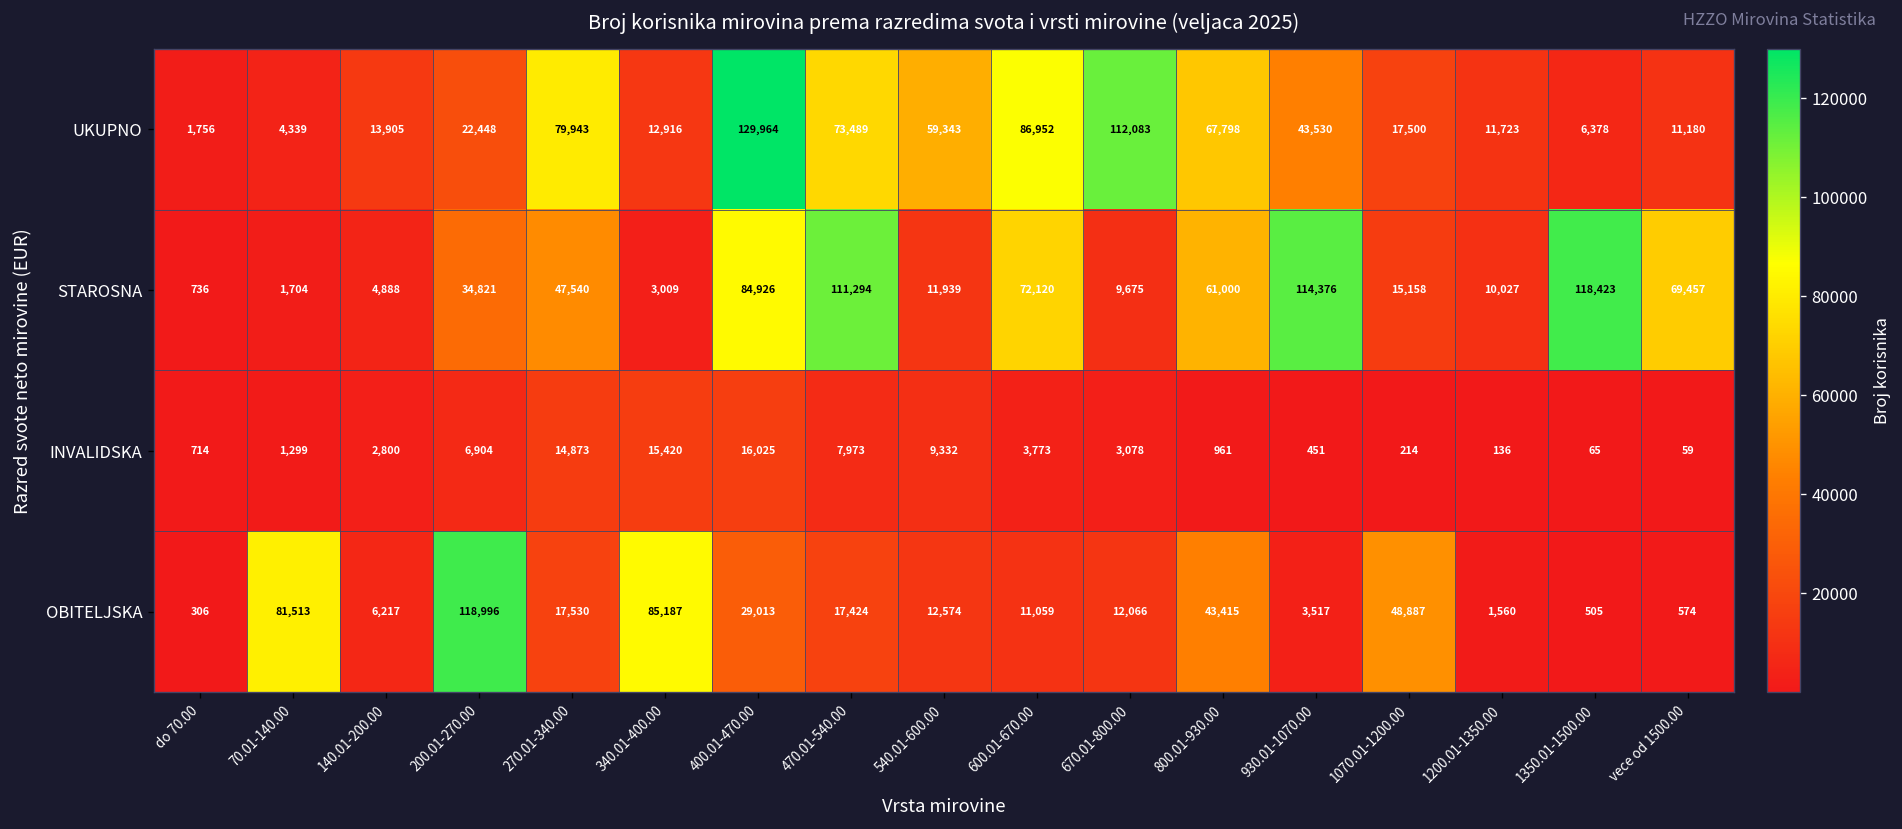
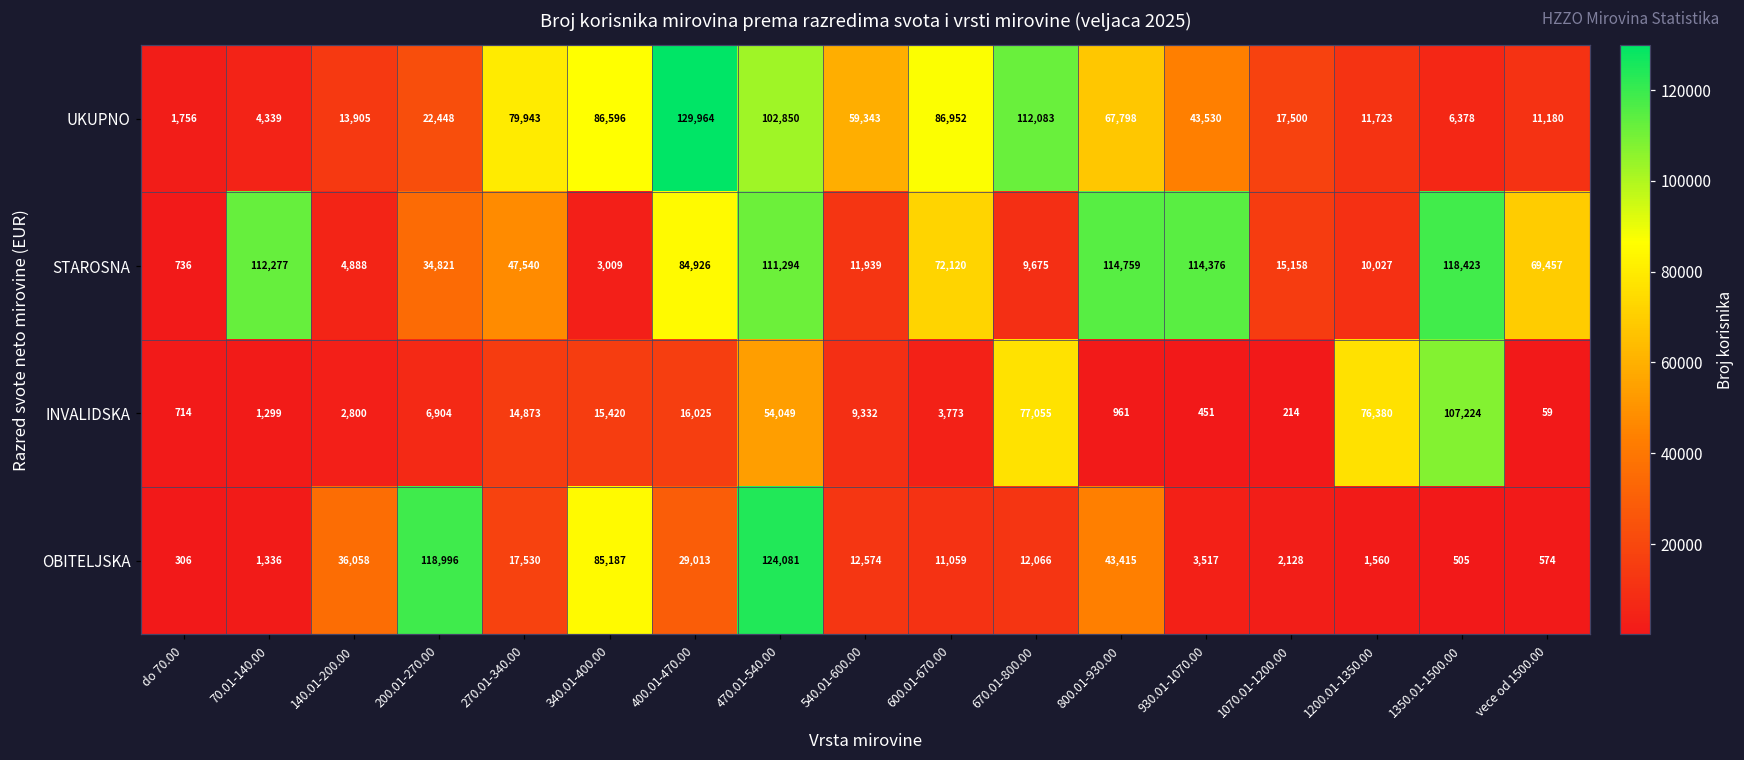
  {
    "UKUPNO": {
      "do 70.00": "1,756",
      "70.01-140.00": "4,339",
      "140.01-200.00": "13,905",
      "200.01-270.00": "22,448",
      "270.01-340.00": "79,943",
-     "340.01-400.00": "12,916",
+     "340.01-400.00": "86,596",
      "400.01-470.00": "129,964",
-     "470.01-540.00": "73,489",
+     "470.01-540.00": "102,850",
      "540.01-600.00": "59,343",
      "600.01-670.00": "86,952",
      "670.01-800.00": "112,083",
      "800.01-930.00": "67,798",
      "930.01-1070.00": "43,530",
      "1070.01-1200.00": "17,500",
      "1200.01-1350.00": "11,723",
      "1350.01-1500.00": "6,378",
      "vece od 1500.00": "11,180"
    },
    "STAROSNA": {
      "do 70.00": "736",
-     "70.01-140.00": "1,704",
+     "70.01-140.00": "112,277",
      "140.01-200.00": "4,888",
      "200.01-270.00": "34,821",
      "270.01-340.00": "47,540",
      "340.01-400.00": "3,009",
      "400.01-470.00": "84,926",
      "470.01-540.00": "111,294",
      "540.01-600.00": "11,939",
      "600.01-670.00": "72,120",
      "670.01-800.00": "9,675",
-     "800.01-930.00": "61,000",
+     "800.01-930.00": "114,759",
      "930.01-1070.00": "114,376",
      "1070.01-1200.00": "15,158",
      "1200.01-1350.00": "10,027",
      "1350.01-1500.00": "118,423",
      "vece od 1500.00": "69,457"
    },
    "INVALIDSKA": {
      "do 70.00": "714",
      "70.01-140.00": "1,299",
      "140.01-200.00": "2,800",
      "200.01-270.00": "6,904",
      "270.01-340.00": "14,873",
      "340.01-400.00": "15,420",
      "400.01-470.00": "16,025",
-     "470.01-540.00": "7,973",
+     "470.01-540.00": "54,049",
      "540.01-600.00": "9,332",
      "600.01-670.00": "3,773",
-     "670.01-800.00": "3,078",
+     "670.01-800.00": "77,055",
      "800.01-930.00": "961",
      "930.01-1070.00": "451",
      "1070.01-1200.00": "214",
-     "1200.01-1350.00": "136",
-     "1350.01-1500.00": "65",
+     "1200.01-1350.00": "76,380",
+     "1350.01-1500.00": "107,224",
      "vece od 1500.00": "59"
    },
    "OBITELJSKA": {
      "do 70.00": "306",
-     "70.01-140.00": "81,513",
-     "140.01-200.00": "6,217",
+     "70.01-140.00": "1,336",
+     "140.01-200.00": "36,058",
      "200.01-270.00": "118,996",
      "270.01-340.00": "17,530",
      "340.01-400.00": "85,187",
      "400.01-470.00": "29,013",
-     "470.01-540.00": "17,424",
+     "470.01-540.00": "124,081",
      "540.01-600.00": "12,574",
      "600.01-670.00": "11,059",
      "670.01-800.00": "12,066",
      "800.01-930.00": "43,415",
      "930.01-1070.00": "3,517",
-     "1070.01-1200.00": "48,887",
+     "1070.01-1200.00": "2,128",
      "1200.01-1350.00": "1,560",
      "1350.01-1500.00": "505",
      "vece od 1500.00": "574"
    }
  }
